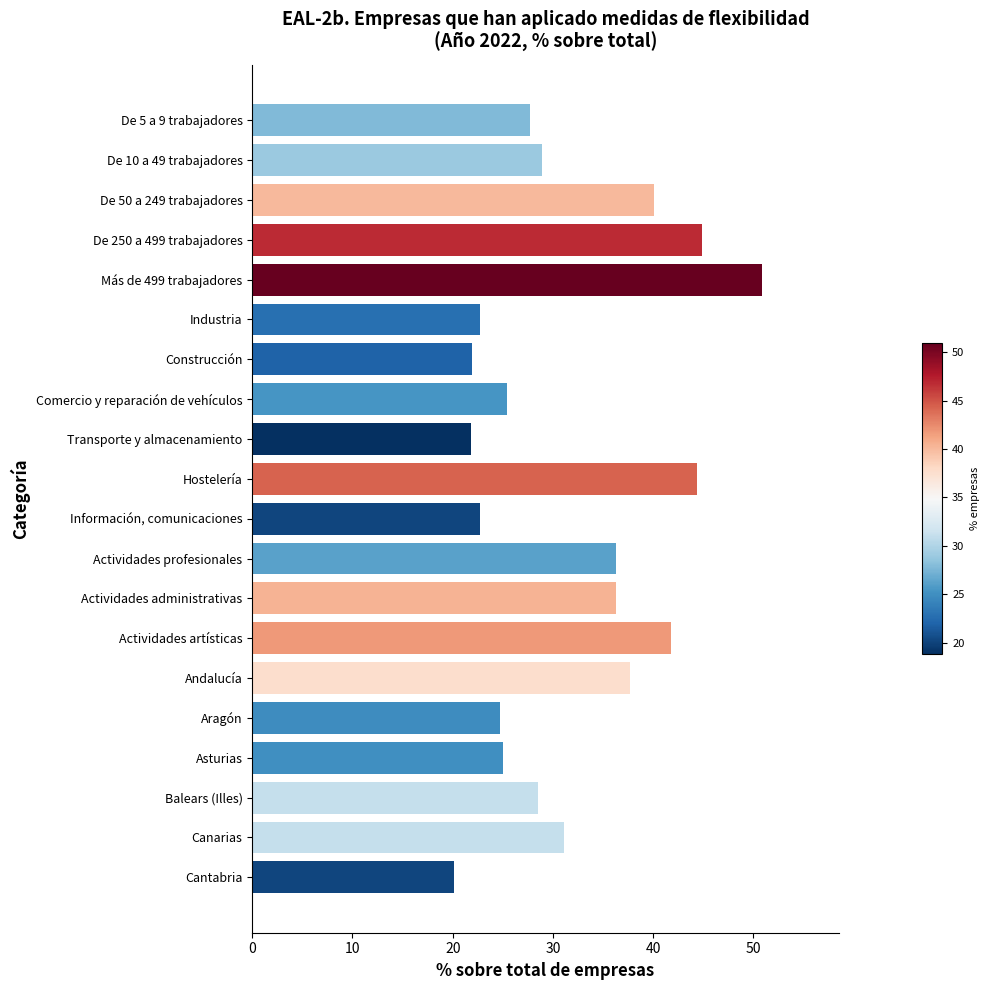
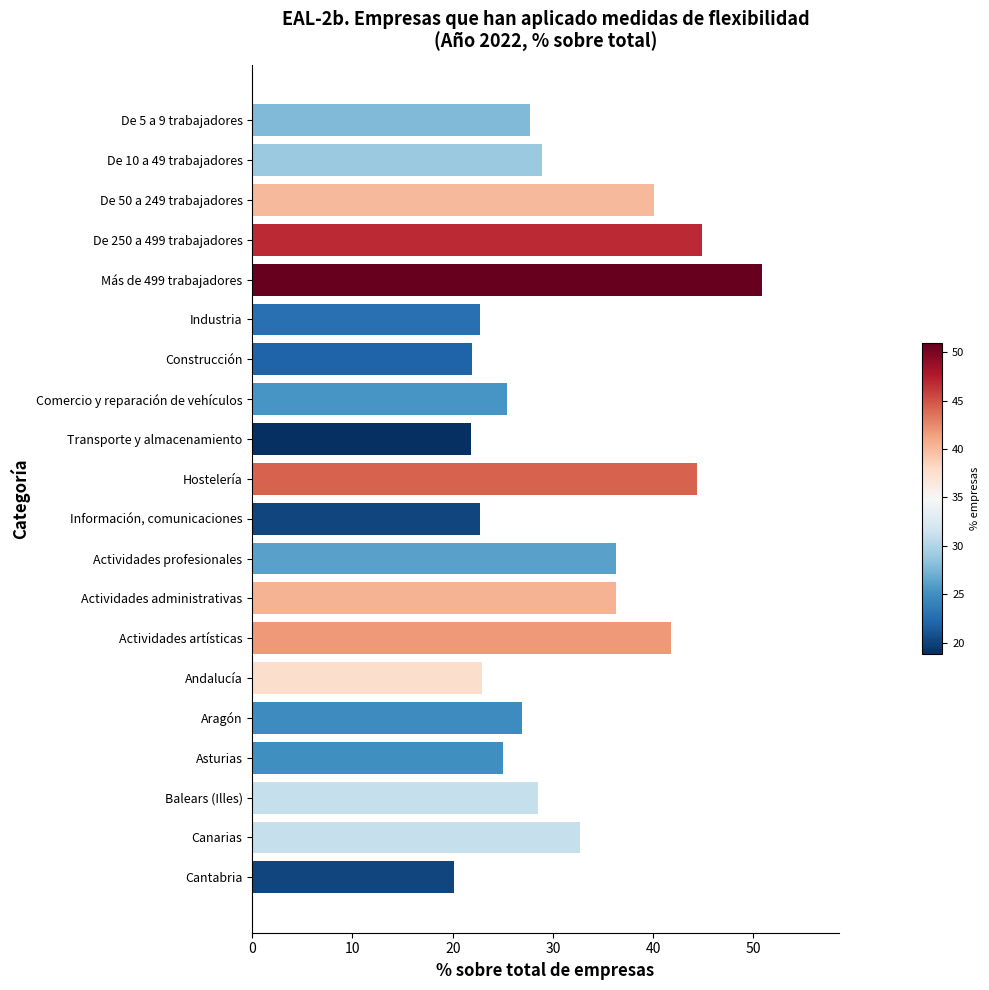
  {
    "De 5 a 9 trabajadores": 27.7,
    "De 10 a 49 trabajadores": 28.9,
    "De 50 a 249 trabajadores": 40.1,
    "De 250 a 499 trabajadores": 44.9,
    "Más de 499 trabajadores": 50.9,
    "Industria": 22.7,
    "Construcción": 21.9,
    "Comercio y reparación de vehículos": 25.4,
    "Transporte y almacenamiento": 21.8,
    "Hostelería": 44.4,
    "Información, comunicaciones": 22.7,
    "Actividades profesionales": 36.3,
    "Actividades administrativas": 36.3,
    "Actividades artísticas": 41.8,
-   "Andalucía": 37.7,
-   "Aragón": 24.7,
+   "Andalucía": 22.9,
+   "Aragón": 26.9,
    "Asturias": 25.0,
    "Balears (Illes)": 28.6,
-   "Canarias": 31.1,
+   "Canarias": 32.7,
    "Cantabria": 20.2
  }
